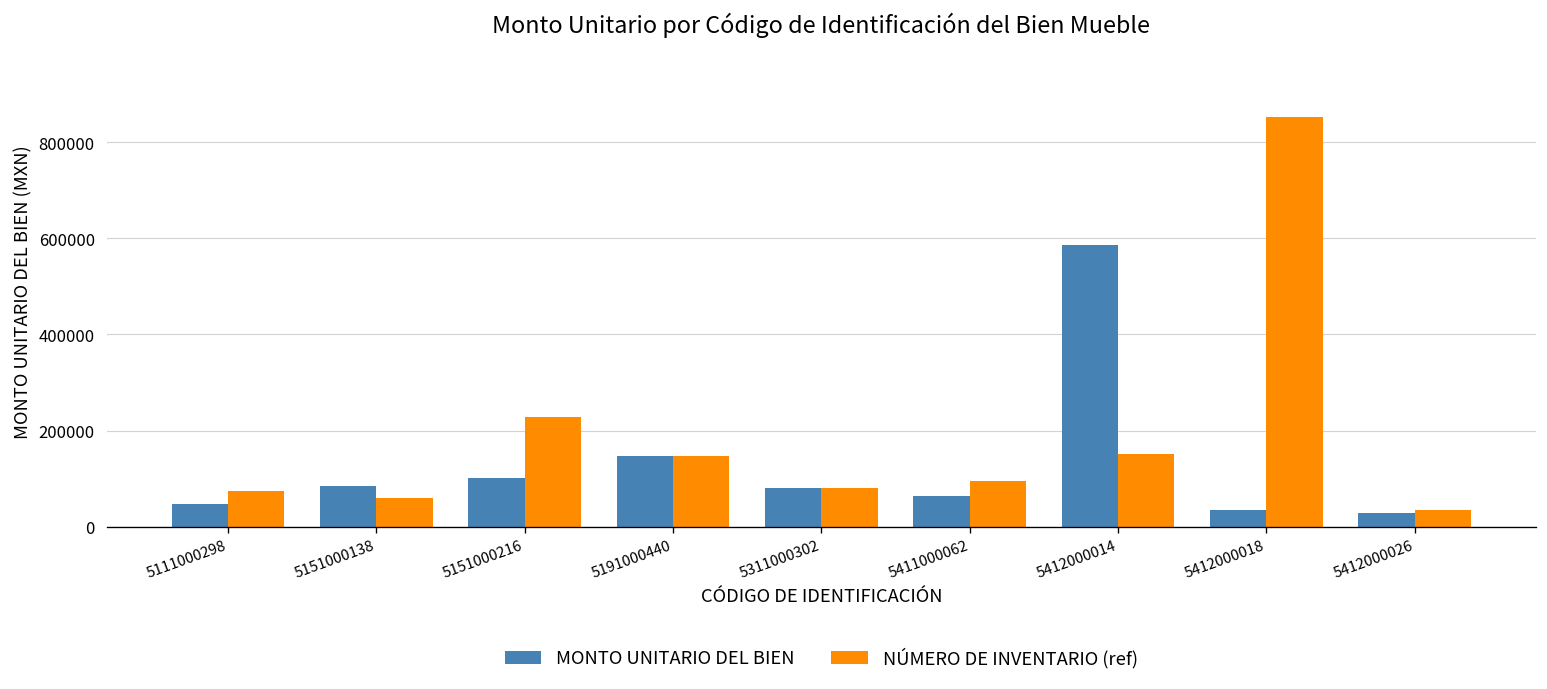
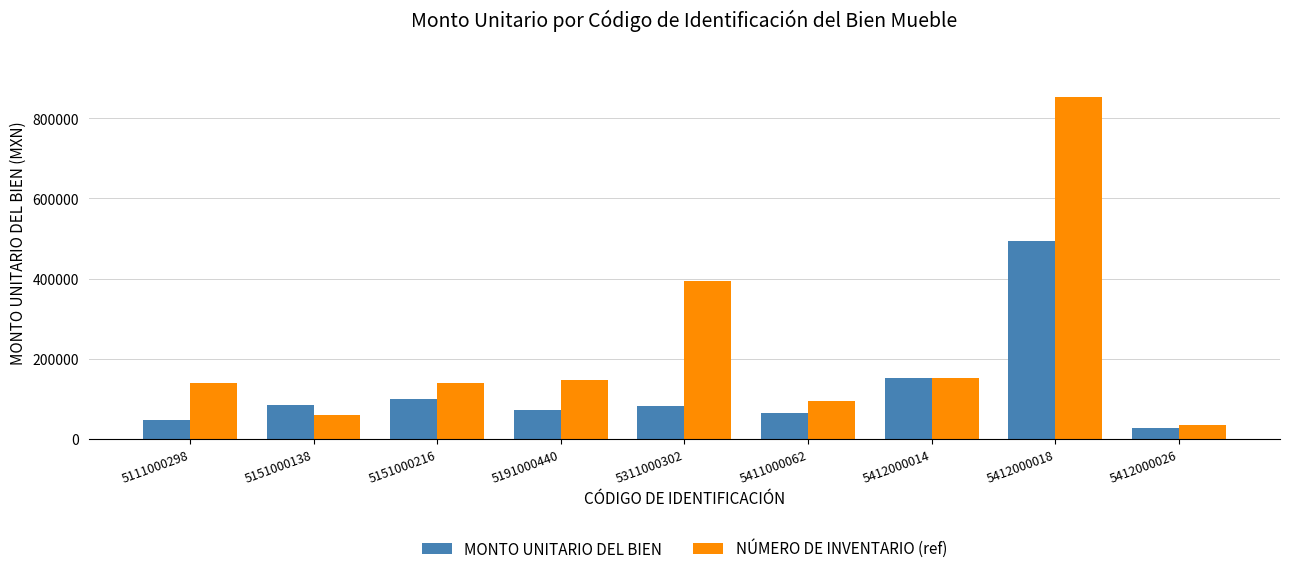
  {
    "MONTO UNITARIO DEL BIEN": {
      "5111000298": 50000,
      "5151000138": 80000,
      "5151000216": 100000,
-     "5191000440": 150000,
+     "5191000440": 70000,
      "5311000302": 80000,
      "5411000062": 60000,
-     "5412000014": 590000,
-     "5412000018": 30000,
+     "5412000014": 150000,
+     "5412000018": 490000,
      "5412000026": 30000
    },
    "NÚMERO DE INVENTARIO (ref)": {
-     "5111000298": 70000,
+     "5111000298": 140000,
      "5151000138": 60000,
-     "5151000216": 230000,
+     "5151000216": 140000,
      "5191000440": 150000,
-     "5311000302": 80000,
+     "5311000302": 390000,
      "5411000062": 90000,
      "5412000014": 150000,
      "5412000018": 850000,
      "5412000026": 40000
    }
  }
